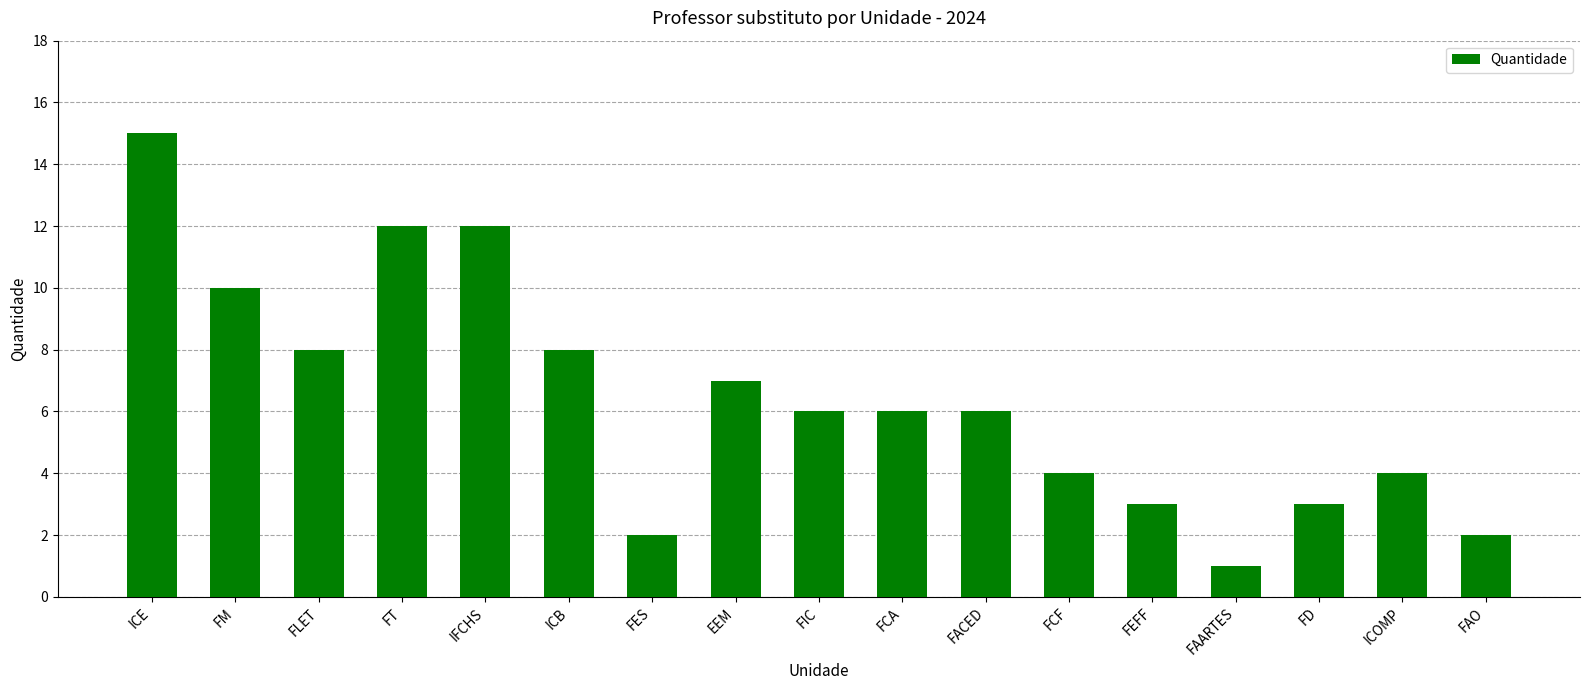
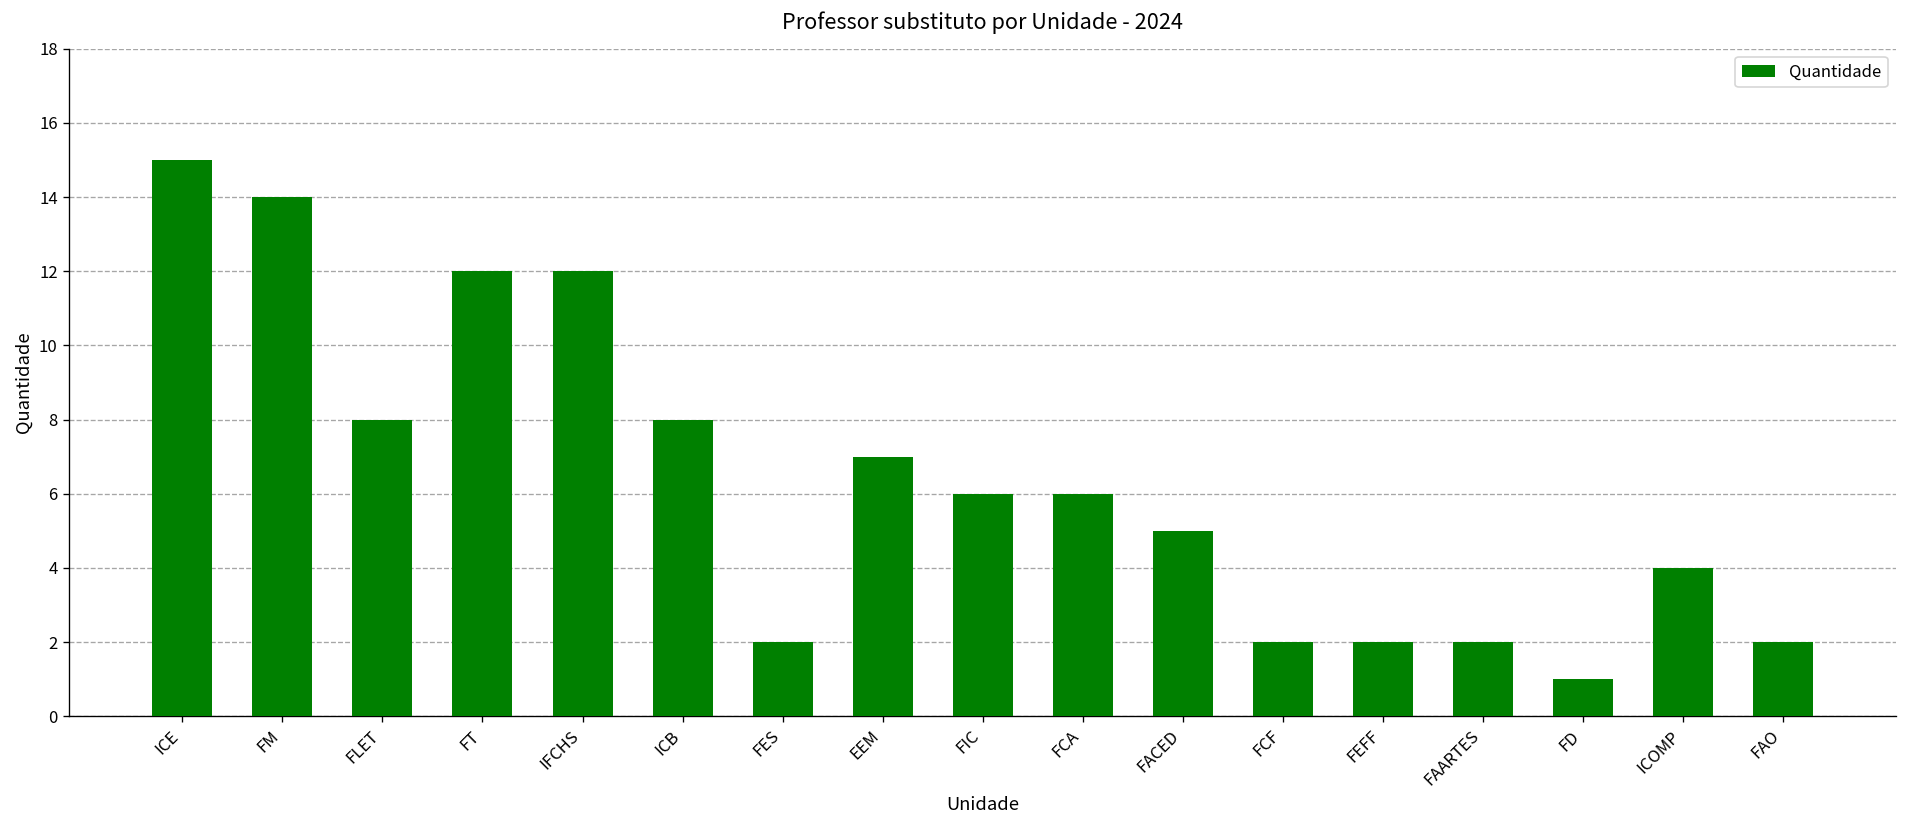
  {
    "ICE": 15,
-   "FM": 10,
+   "FM": 14,
    "FLET": 8,
    "FT": 12,
    "IFCHS": 12,
    "ICB": 8,
    "FES": 2,
    "EEM": 7,
    "FIC": 6,
    "FCA": 6,
-   "FACED": 6,
-   "FCF": 4,
-   "FEFF": 3,
-   "FAARTES": 1,
-   "FD": 3,
+   "FACED": 5,
+   "FCF": 2,
+   "FEFF": 2,
+   "FAARTES": 2,
+   "FD": 1,
    "ICOMP": 4,
    "FAO": 2
  }
